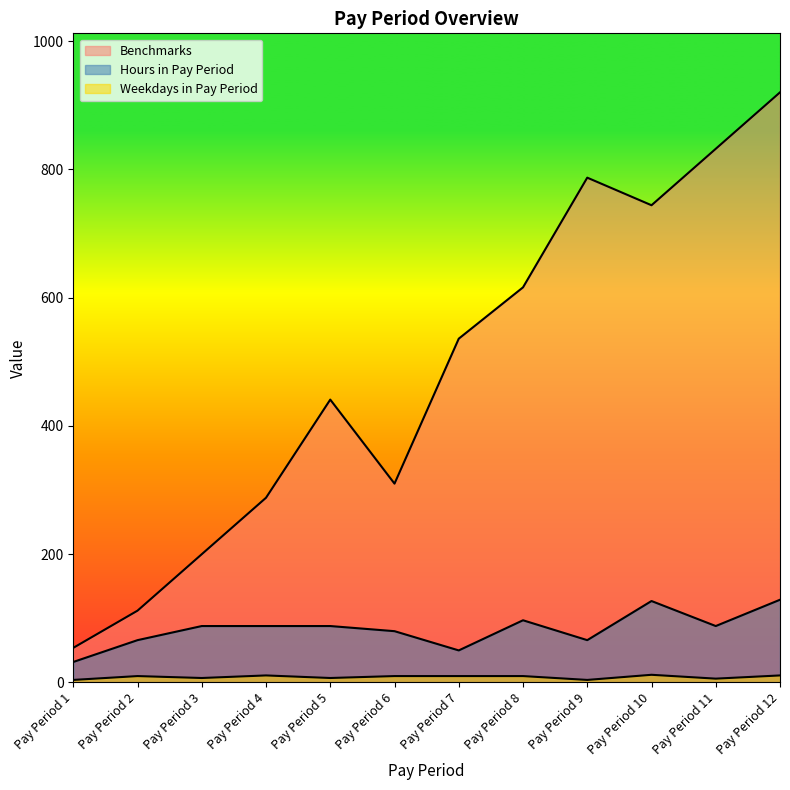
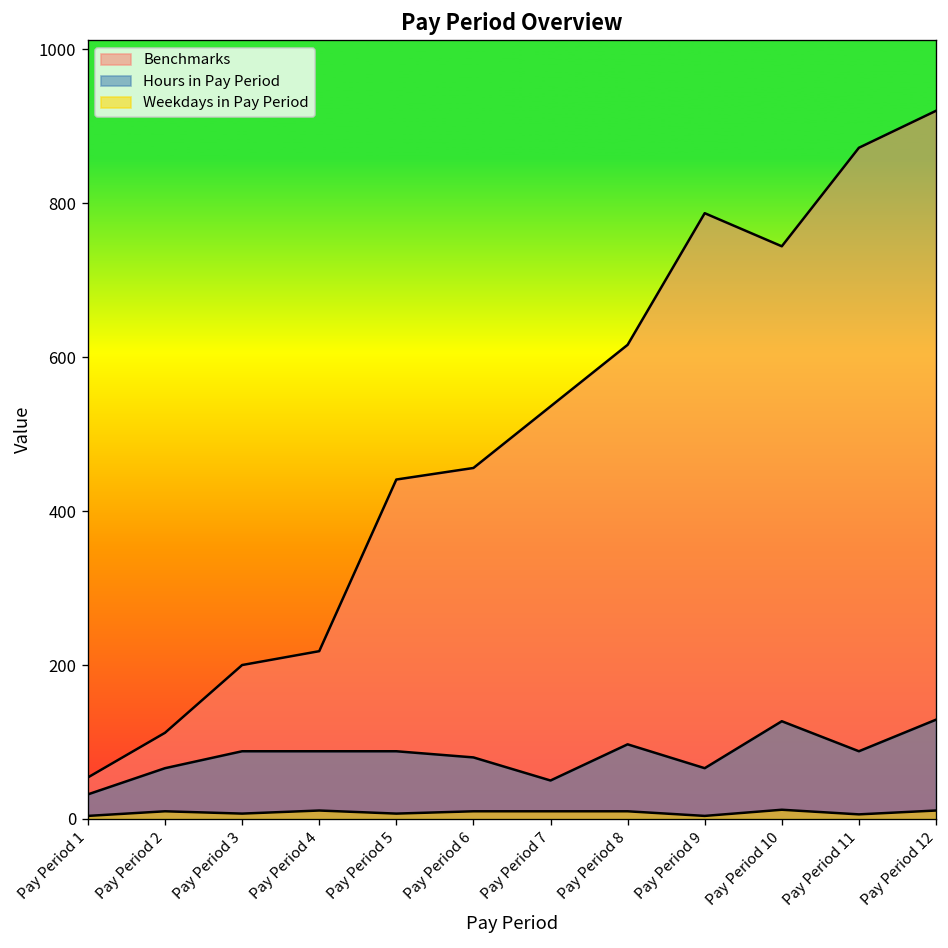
  {
    "Benchmarks": {
      "Pay Period 1": 50,
      "Pay Period 2": 110,
      "Pay Period 3": 200,
-     "Pay Period 4": 290,
+     "Pay Period 4": 220,
      "Pay Period 5": 440,
-     "Pay Period 6": 310,
+     "Pay Period 6": 460,
      "Pay Period 7": 540,
      "Pay Period 8": 620,
      "Pay Period 9": 790,
      "Pay Period 10": 740,
-     "Pay Period 11": 830,
+     "Pay Period 11": 870,
      "Pay Period 12": 920
    },
    "Hours in Pay Period": {
      "Pay Period 1": 30,
      "Pay Period 2": 70,
      "Pay Period 3": 90,
      "Pay Period 4": 90,
      "Pay Period 5": 90,
      "Pay Period 6": 80,
      "Pay Period 7": 50,
      "Pay Period 8": 100,
      "Pay Period 9": 70,
      "Pay Period 10": 130,
      "Pay Period 11": 90,
      "Pay Period 12": 130
    },
    "Weekdays in Pay Period": {
      "Pay Period 1": 0,
      "Pay Period 2": 10,
      "Pay Period 3": 10,
      "Pay Period 4": 10,
      "Pay Period 5": 10,
      "Pay Period 6": 10,
      "Pay Period 7": 10,
      "Pay Period 8": 10,
      "Pay Period 9": 0,
      "Pay Period 10": 10,
      "Pay Period 11": 10,
      "Pay Period 12": 10
    }
  }
